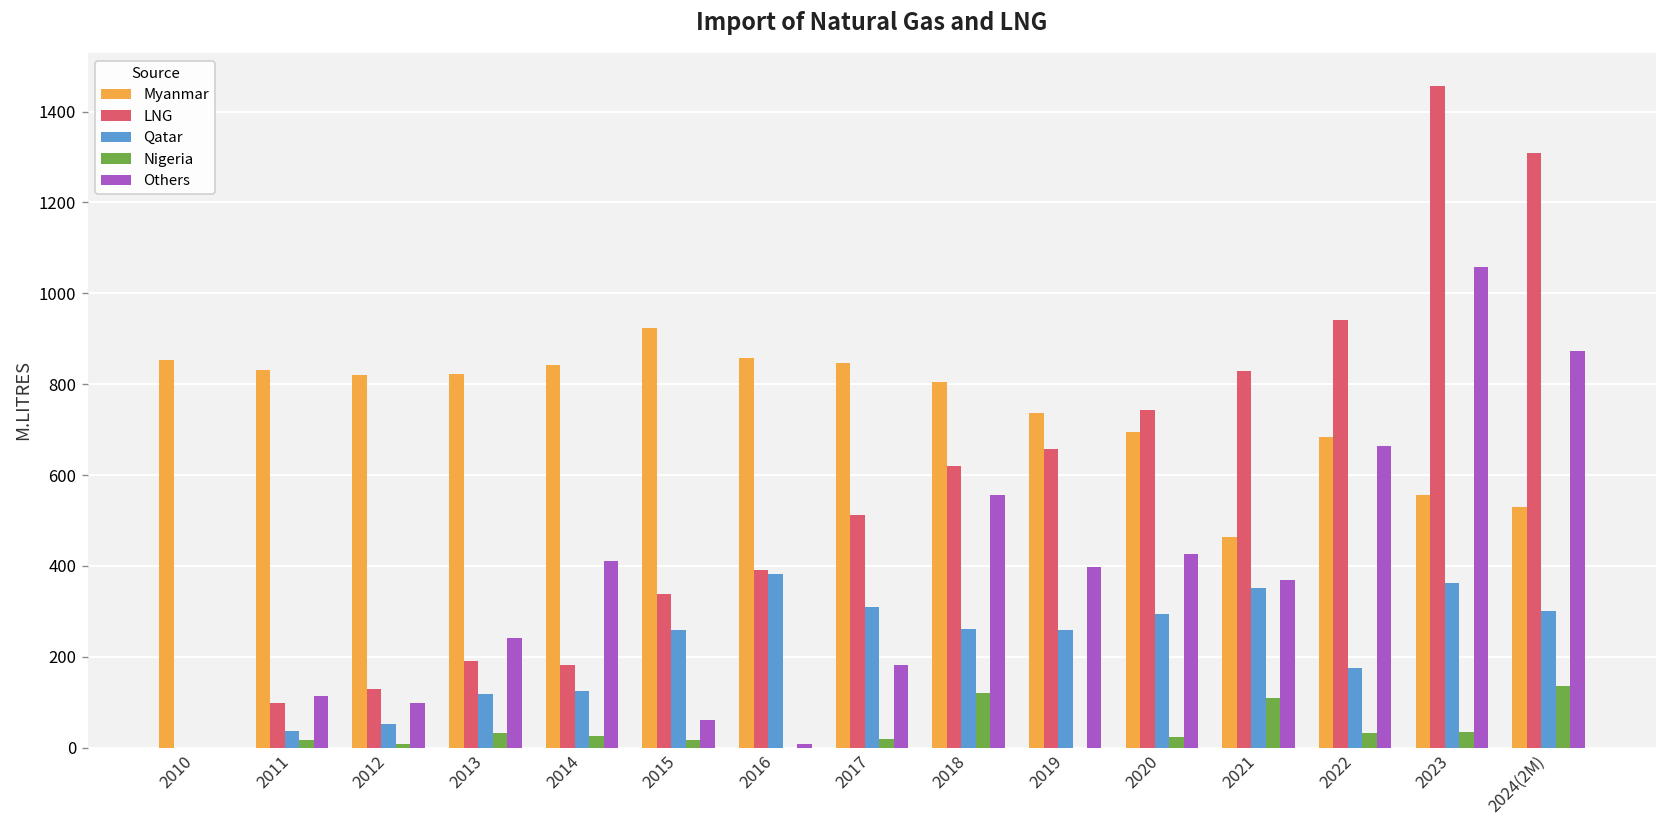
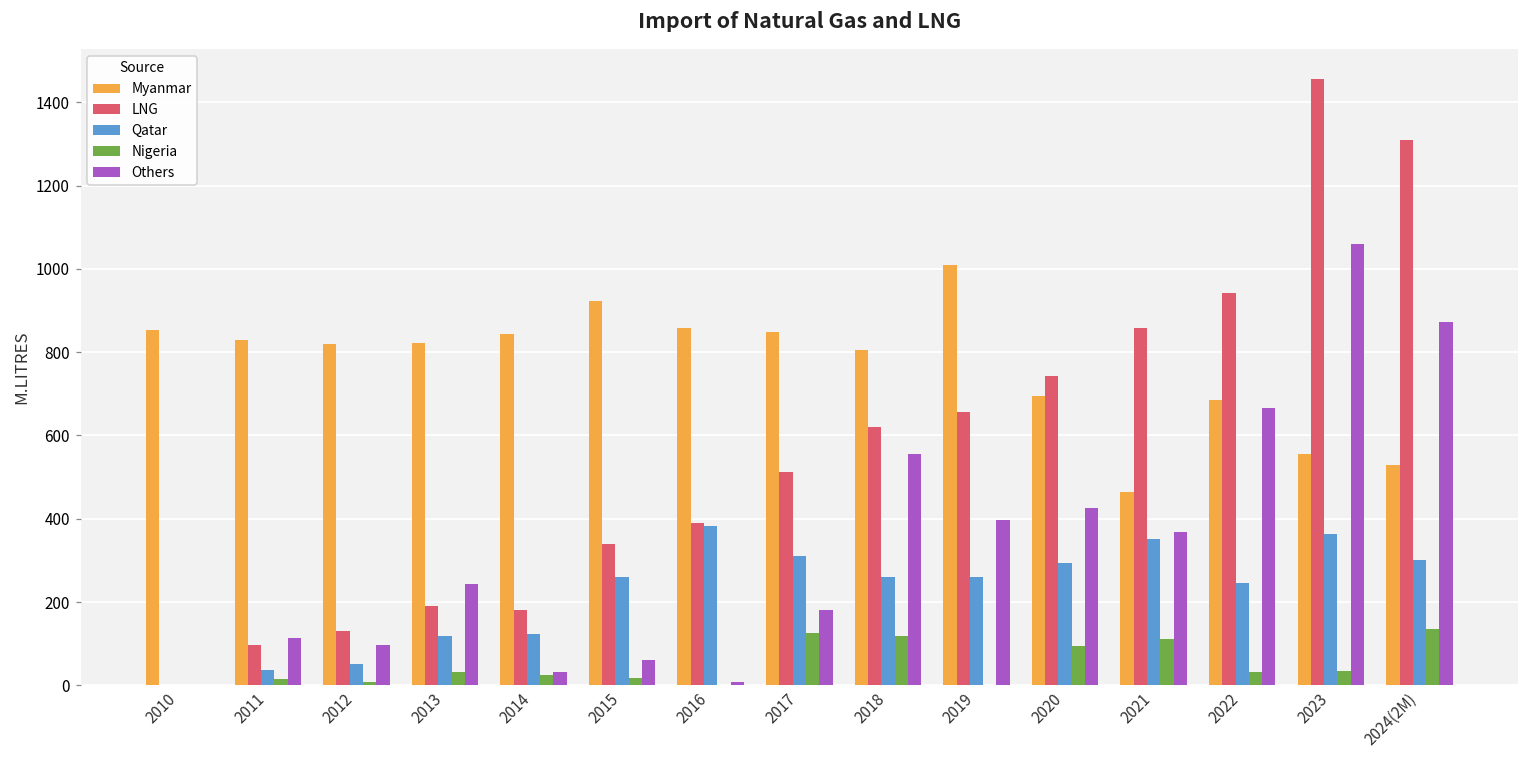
  {
    "Myanmar": {
      "2010": 850,
      "2011": 830,
      "2012": 820,
      "2013": 820,
      "2014": 840,
      "2015": 920,
      "2016": 860,
      "2017": 850,
      "2018": 810,
-     "2019": 740,
+     "2019": 1010,
      "2020": 690,
      "2021": 460,
      "2022": 680,
      "2023": 560,
      "2024(2M)": 530
    },
    "LNG": {
      "2010": 0,
      "2011": 100,
      "2012": 130,
      "2013": 190,
      "2014": 180,
      "2015": 340,
      "2016": 390,
      "2017": 510,
      "2018": 620,
      "2019": 660,
      "2020": 740,
-     "2021": 830,
+     "2021": 860,
      "2022": 940,
      "2023": 1460,
      "2024(2M)": 1310
    },
    "Qatar": {
      "2010": 0,
      "2011": 40,
      "2012": 50,
      "2013": 120,
      "2014": 120,
      "2015": 260,
      "2016": 380,
      "2017": 310,
      "2018": 260,
      "2019": 260,
      "2020": 290,
      "2021": 350,
-     "2022": 170,
+     "2022": 250,
      "2023": 360,
      "2024(2M)": 300
    },
    "Nigeria": {
      "2010": 0,
      "2011": 20,
      "2012": 10,
      "2013": 30,
      "2014": 20,
      "2015": 20,
      "2016": 0,
-     "2017": 20,
+     "2017": 130,
      "2018": 120,
      "2019": 0,
-     "2020": 20,
+     "2020": 100,
      "2021": 110,
      "2022": 30,
      "2023": 30,
      "2024(2M)": 140
    },
    "Others": {
      "2010": 0,
      "2011": 110,
      "2012": 100,
      "2013": 240,
-     "2014": 410,
+     "2014": 30,
      "2015": 60,
      "2016": 10,
      "2017": 180,
      "2018": 560,
      "2019": 400,
      "2020": 430,
      "2021": 370,
      "2022": 660,
      "2023": 1060,
      "2024(2M)": 870
    }
  }
